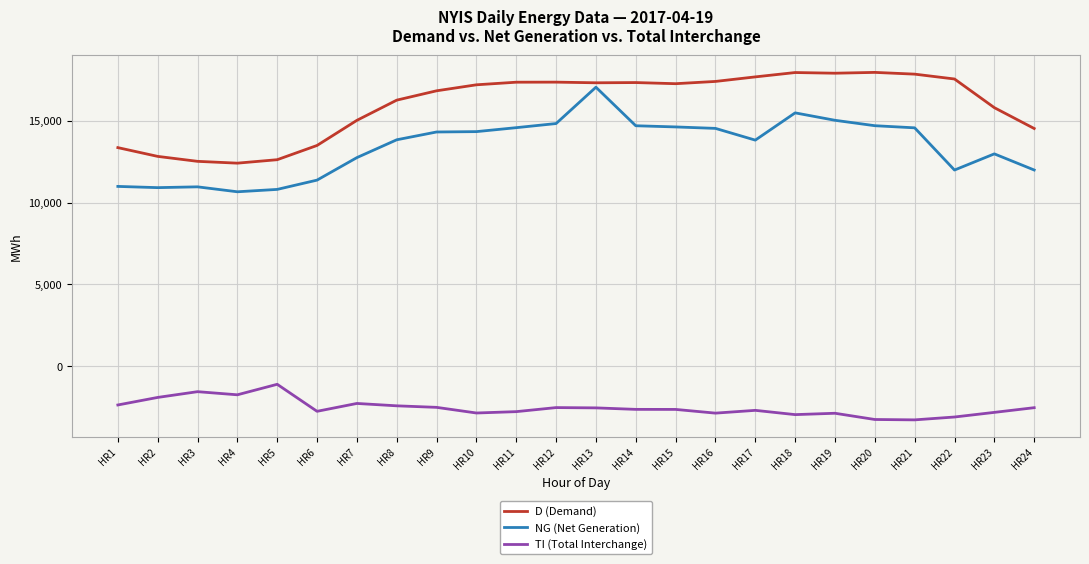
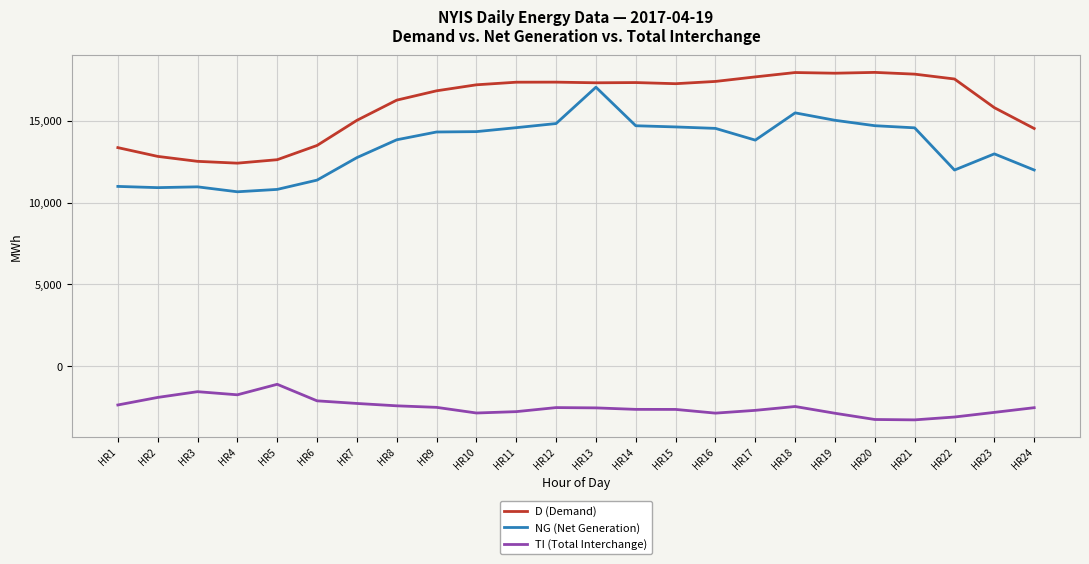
  {
    "D (Demand)": {
      "HR1": "13,400",
      "HR2": "12,800",
      "HR3": "12,500",
      "HR4": "12,400",
      "HR5": "12,600",
      "HR6": "13,500",
      "HR7": "15,000",
      "HR8": "16,300",
      "HR9": "16,800",
      "HR10": "17,200",
      "HR11": "17,400",
      "HR12": "17,400",
      "HR13": "17,300",
      "HR14": "17,300",
      "HR15": "17,300",
      "HR16": "17,400",
      "HR17": "17,700",
      "HR18": "18,000",
      "HR19": "17,900",
      "HR20": "18,000",
      "HR21": "17,900",
      "HR22": "17,600",
      "HR23": "15,800",
      "HR24": "14,500"
    },
    "NG (Net Generation)": {
      "HR1": "11,000",
      "HR2": "10,900",
      "HR3": "11,000",
      "HR4": "10,700",
      "HR5": "10,800",
      "HR6": "11,400",
      "HR7": "12,800",
      "HR8": "13,800",
      "HR9": "14,300",
      "HR10": "14,300",
      "HR11": "14,600",
      "HR12": "14,800",
      "HR13": "17,100",
      "HR14": "14,700",
      "HR15": "14,600",
      "HR16": "14,500",
      "HR17": "13,800",
      "HR18": "15,500",
      "HR19": "15,000",
      "HR20": "14,700",
      "HR21": "14,600",
      "HR22": "12,000",
      "HR23": "13,000",
      "HR24": "12,000"
    },
    "TI (Total Interchange)": {
      "HR1": "-2,400",
      "HR2": "-1,900",
      "HR3": "-1,600",
      "HR4": "-1,800",
      "HR5": "-1,100",
-     "HR6": "-2,800",
+     "HR6": "-2,100",
      "HR7": "-2,300",
      "HR8": "-2,400",
      "HR9": "-2,500",
      "HR10": "-2,900",
      "HR11": "-2,800",
      "HR12": "-2,500",
      "HR13": "-2,600",
      "HR14": "-2,600",
      "HR15": "-2,600",
      "HR16": "-2,900",
      "HR17": "-2,700",
-     "HR18": "-3,000",
+     "HR18": "-2,500",
      "HR19": "-2,900",
      "HR20": "-3,300",
      "HR21": "-3,300",
      "HR22": "-3,100",
      "HR23": "-2,800",
      "HR24": "-2,500"
    }
  }
